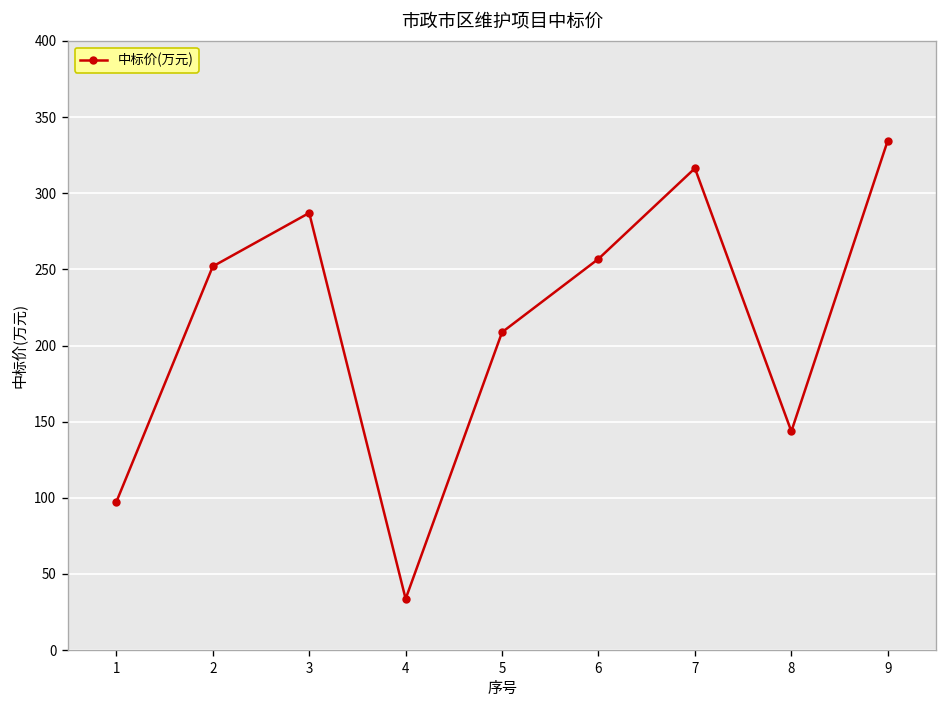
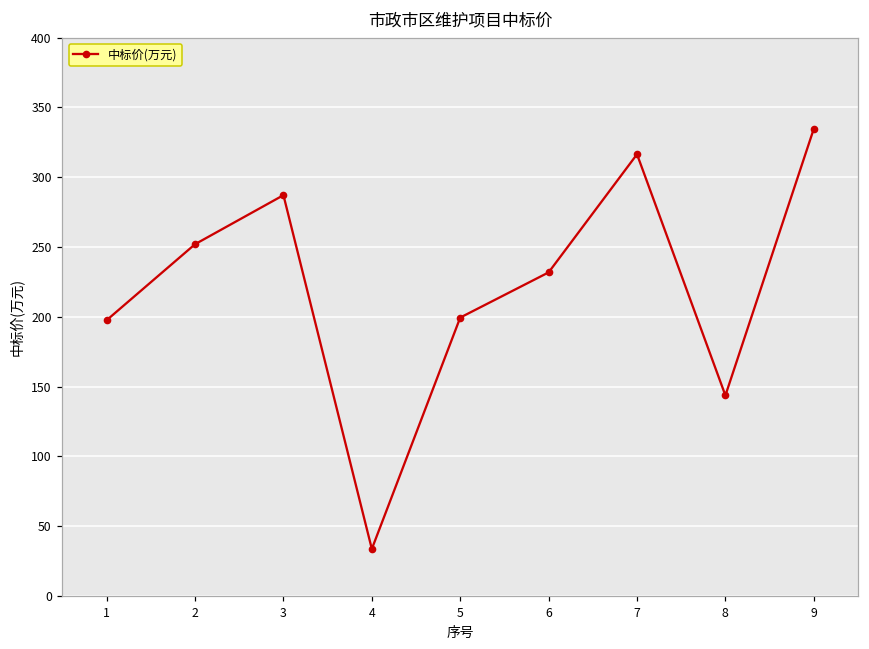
  {
-   "1": 97,
+   "1": 198,
    "2": 252,
    "3": 287,
    "4": 34,
-   "5": 209,
-   "6": 257,
+   "5": 199,
+   "6": 232,
    "7": 316,
    "8": 144,
    "9": 335
  }
